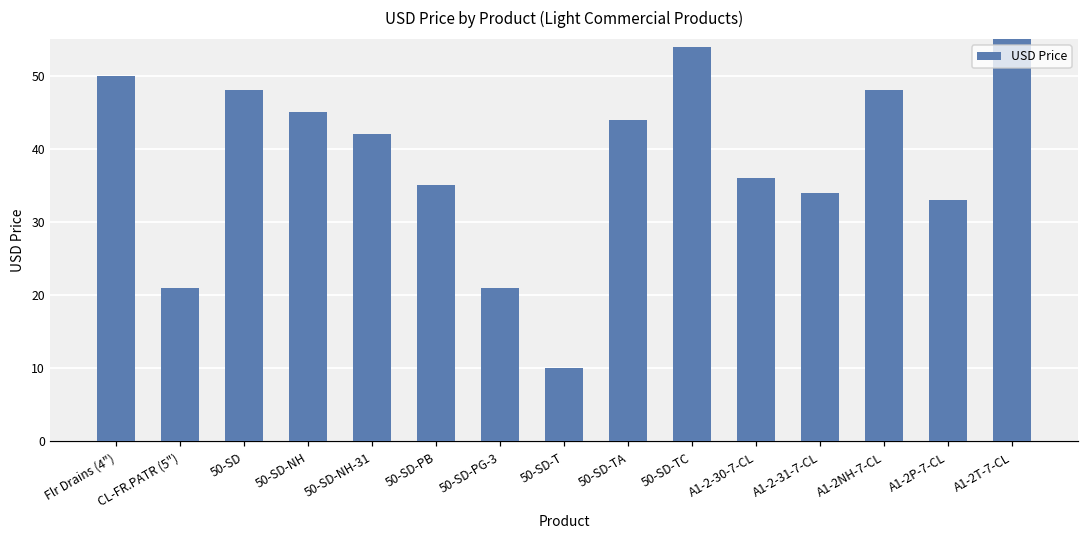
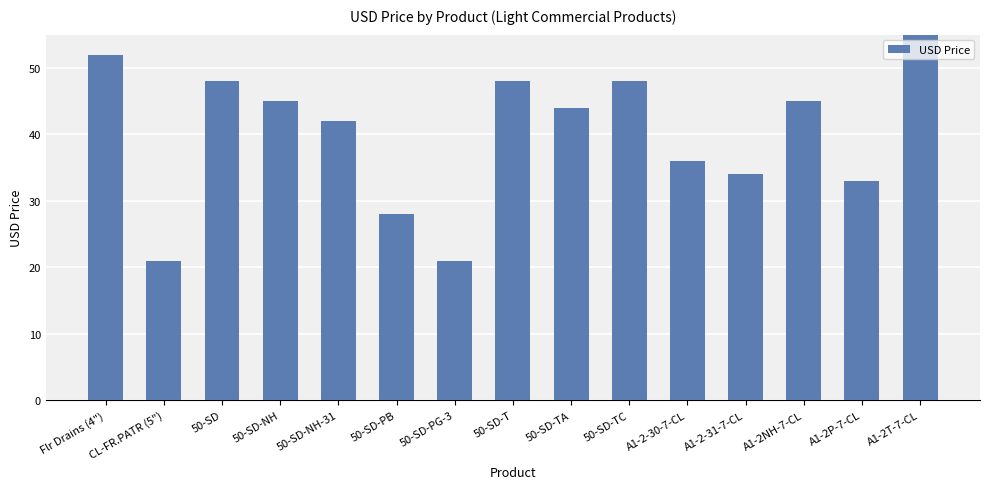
  {
-   "Flr Drains (4\")": 50,
+   "Flr Drains (4\")": 52,
    "CL-FR.PATR (5\")": 21,
    "50-SD": 48,
    "50-SD-NH": 45,
    "50-SD-NH-31": 42,
-   "50-SD-PB": 35,
+   "50-SD-PB": 28,
    "50-SD-PG-3": 21,
-   "50-SD-T": 10,
+   "50-SD-T": 48,
    "50-SD-TA": 44,
-   "50-SD-TC": 54,
+   "50-SD-TC": 48,
    "A1-2-30-7-CL": 36,
    "A1-2-31-7-CL": 34,
-   "A1-2NH-7-CL": 48,
+   "A1-2NH-7-CL": 45,
    "A1-2P-7-CL": 33
  }
